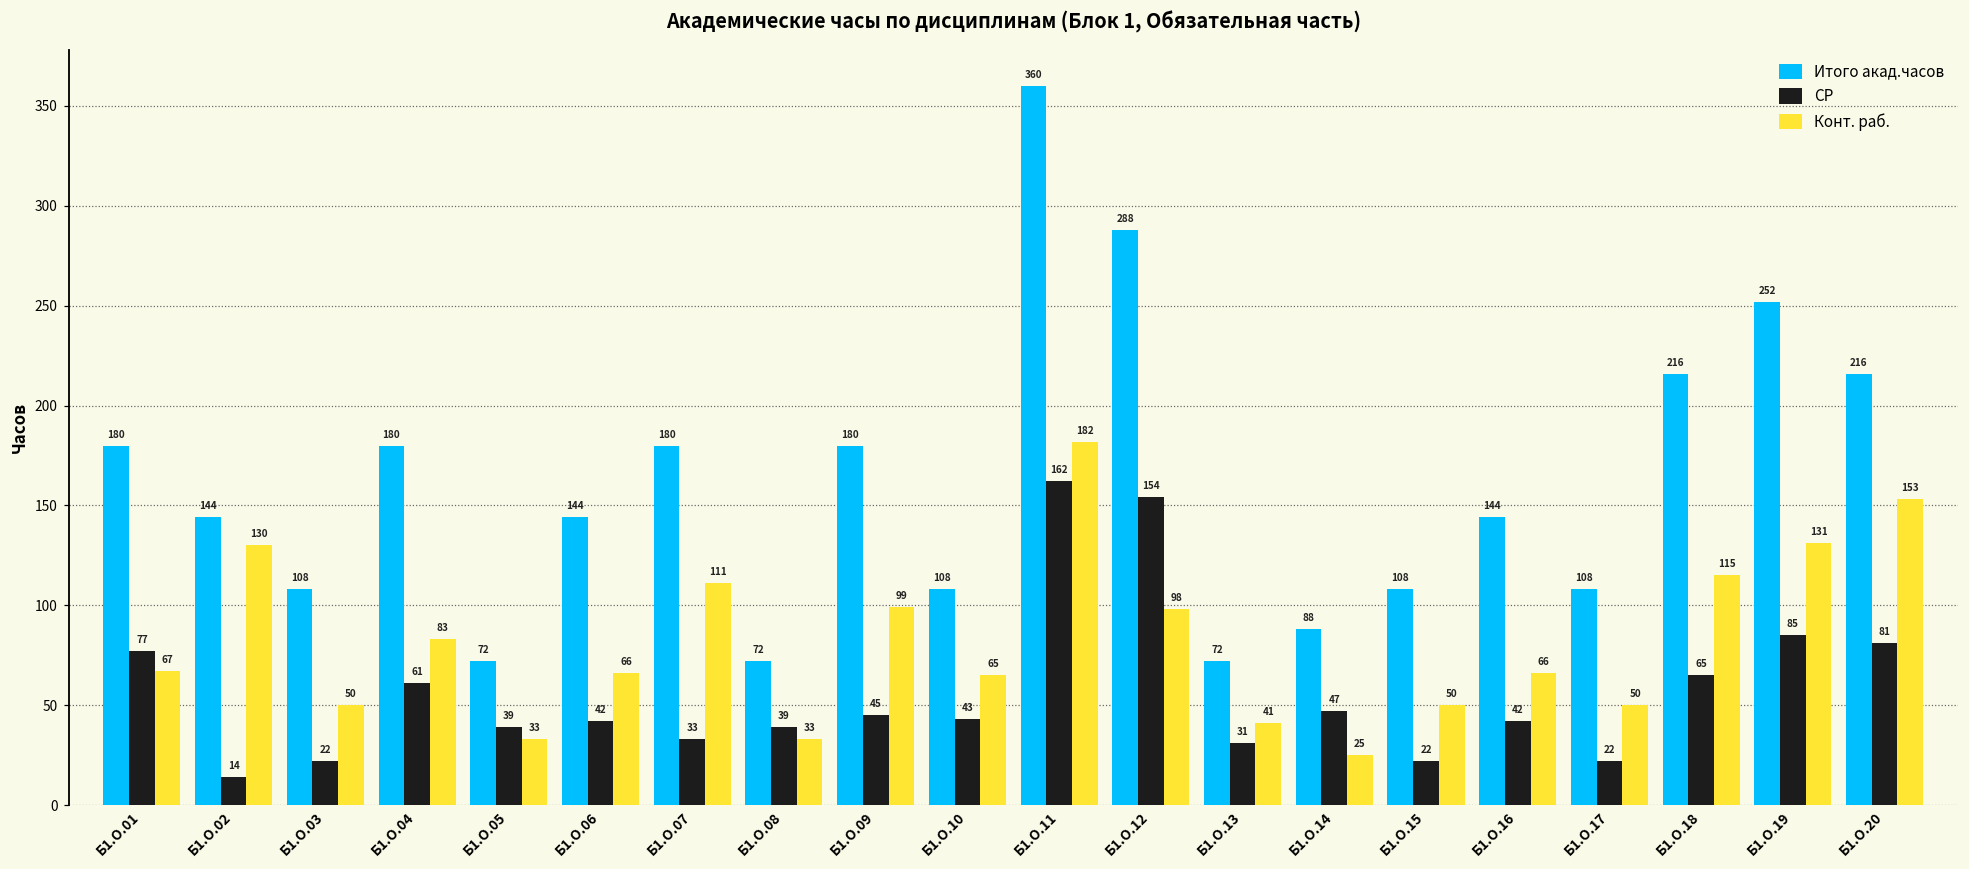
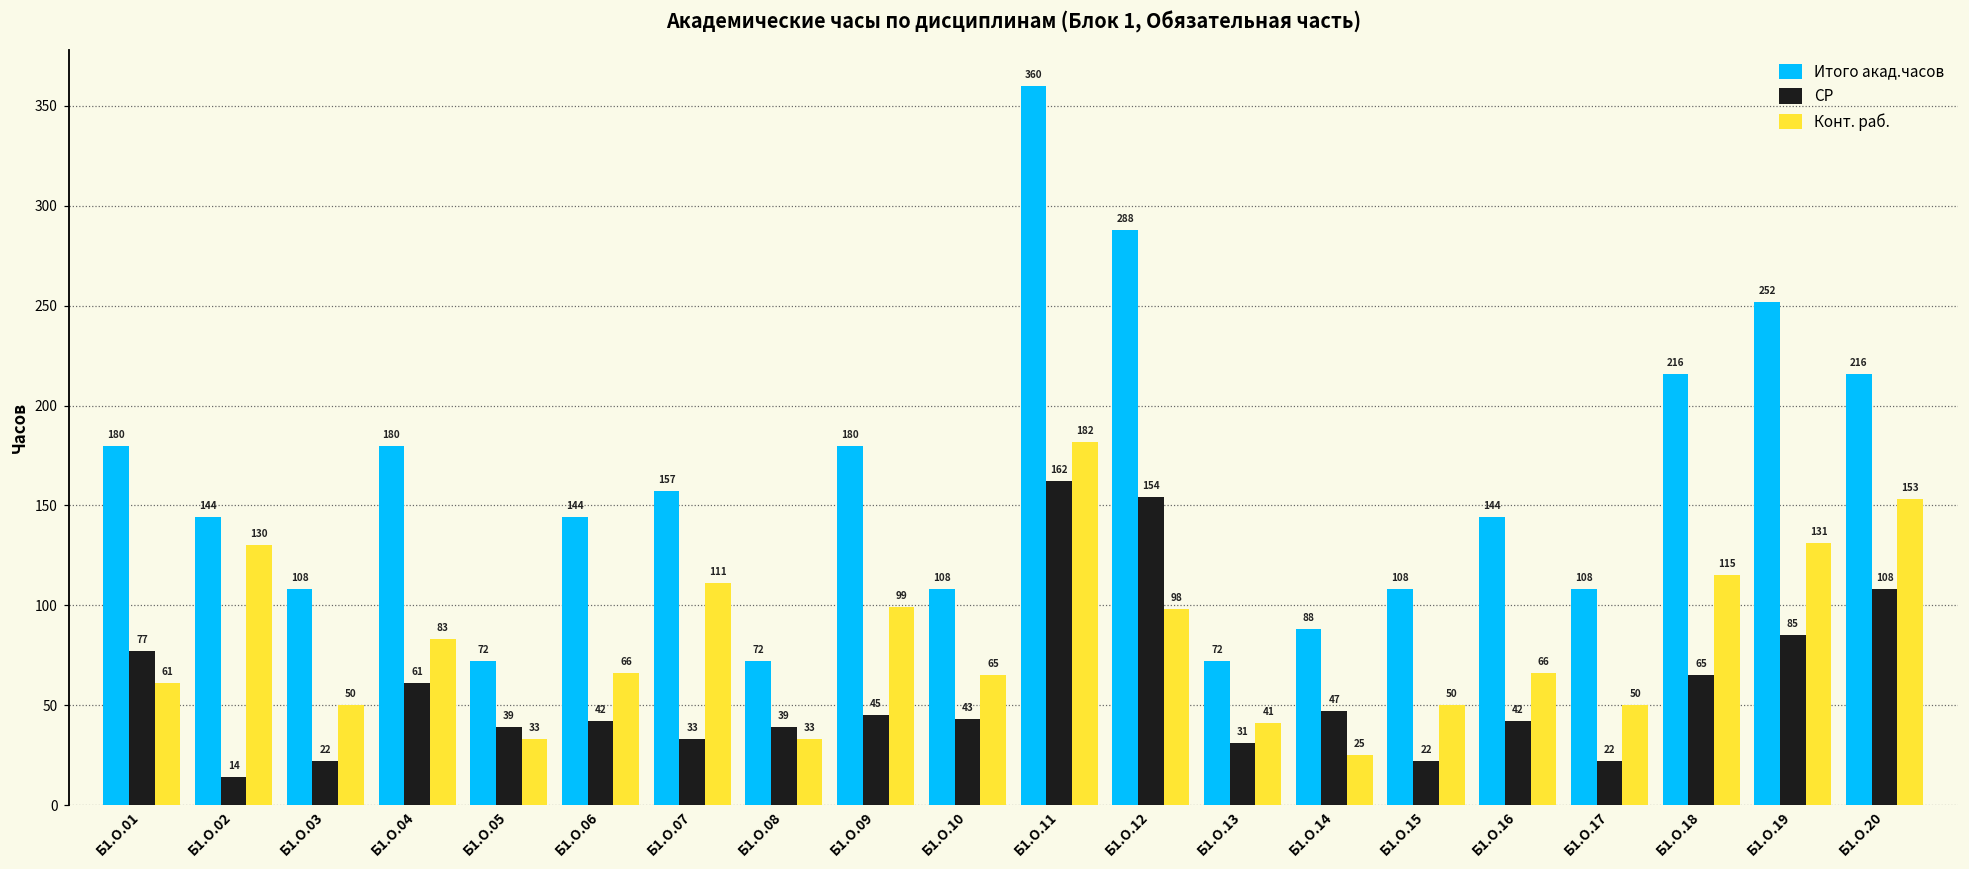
  {
    "Итого акад.часов": {
      "Б1.О.01": 180,
      "Б1.О.02": 144,
      "Б1.О.03": 108,
      "Б1.О.04": 180,
      "Б1.О.05": 72,
      "Б1.О.06": 144,
-     "Б1.О.07": 180,
+     "Б1.О.07": 157,
      "Б1.О.08": 72,
      "Б1.О.09": 180,
      "Б1.О.10": 108,
      "Б1.О.11": 360,
      "Б1.О.12": 288,
      "Б1.О.13": 72,
      "Б1.О.14": 88,
      "Б1.О.15": 108,
      "Б1.О.16": 144,
      "Б1.О.17": 108,
      "Б1.О.18": 216,
      "Б1.О.19": 252,
      "Б1.О.20": 216
    },
    "СР": {
      "Б1.О.01": 77,
      "Б1.О.02": 14,
      "Б1.О.03": 22,
      "Б1.О.04": 61,
      "Б1.О.05": 39,
      "Б1.О.06": 42,
      "Б1.О.07": 33,
      "Б1.О.08": 39,
      "Б1.О.09": 45,
      "Б1.О.10": 43,
      "Б1.О.11": 162,
      "Б1.О.12": 154,
      "Б1.О.13": 31,
      "Б1.О.14": 47,
      "Б1.О.15": 22,
      "Б1.О.16": 42,
      "Б1.О.17": 22,
      "Б1.О.18": 65,
      "Б1.О.19": 85,
-     "Б1.О.20": 81
+     "Б1.О.20": 108
    },
    "Конт. раб.": {
-     "Б1.О.01": 67,
+     "Б1.О.01": 61,
      "Б1.О.02": 130,
      "Б1.О.03": 50,
      "Б1.О.04": 83,
      "Б1.О.05": 33,
      "Б1.О.06": 66,
      "Б1.О.07": 111,
      "Б1.О.08": 33,
      "Б1.О.09": 99,
      "Б1.О.10": 65,
      "Б1.О.11": 182,
      "Б1.О.12": 98,
      "Б1.О.13": 41,
      "Б1.О.14": 25,
      "Б1.О.15": 50,
      "Б1.О.16": 66,
      "Б1.О.17": 50,
      "Б1.О.18": 115,
      "Б1.О.19": 131,
      "Б1.О.20": 153
    }
  }
